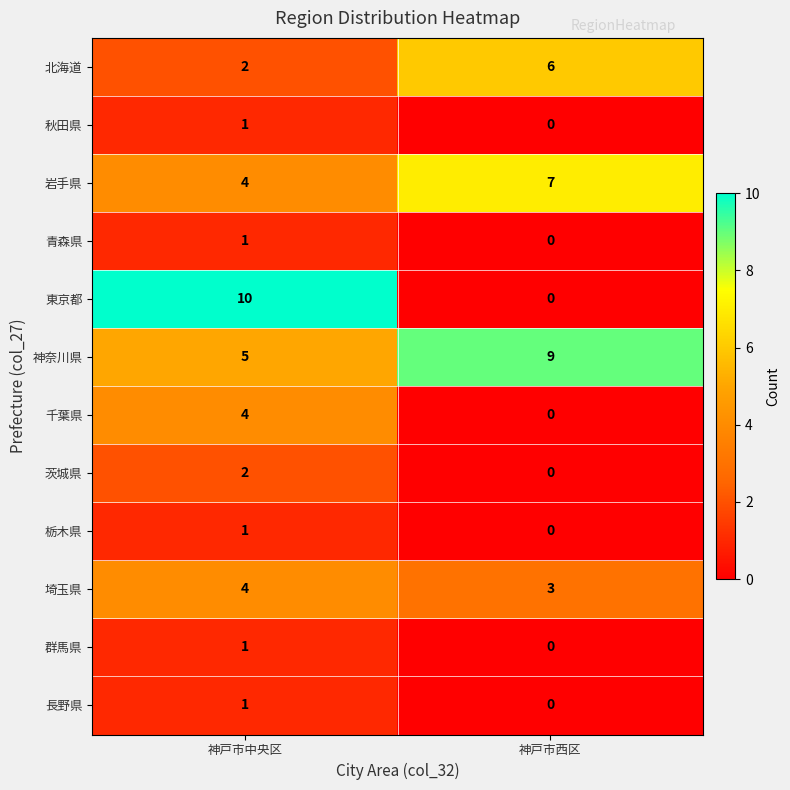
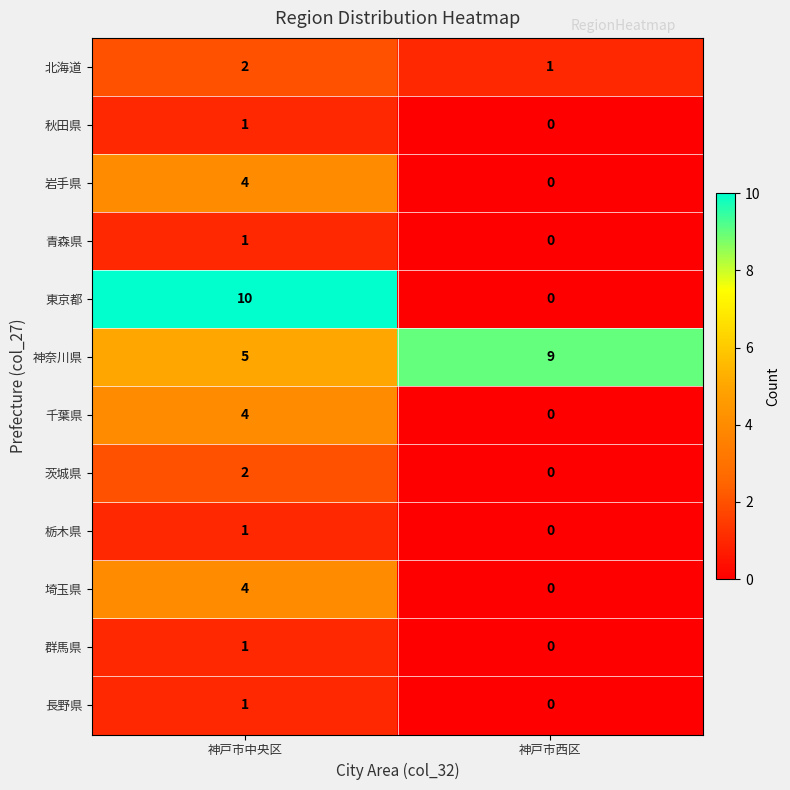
  {
    "北海道": {
      "神戸市中央区": 2,
-     "神戸市西区": 6
+     "神戸市西区": 1
    },
    "秋田県": {
      "神戸市中央区": 1,
      "神戸市西区": 0
    },
    "岩手県": {
      "神戸市中央区": 4,
-     "神戸市西区": 7
+     "神戸市西区": 0
    },
    "青森県": {
      "神戸市中央区": 1,
      "神戸市西区": 0
    },
    "東京都": {
      "神戸市中央区": 10,
      "神戸市西区": 0
    },
    "神奈川県": {
      "神戸市中央区": 5,
      "神戸市西区": 9
    },
    "千葉県": {
      "神戸市中央区": 4,
      "神戸市西区": 0
    },
    "茨城県": {
      "神戸市中央区": 2,
      "神戸市西区": 0
    },
    "栃木県": {
      "神戸市中央区": 1,
      "神戸市西区": 0
    },
    "埼玉県": {
      "神戸市中央区": 4,
-     "神戸市西区": 3
+     "神戸市西区": 0
    },
    "群馬県": {
      "神戸市中央区": 1,
      "神戸市西区": 0
    },
    "長野県": {
      "神戸市中央区": 1,
      "神戸市西区": 0
    }
  }
